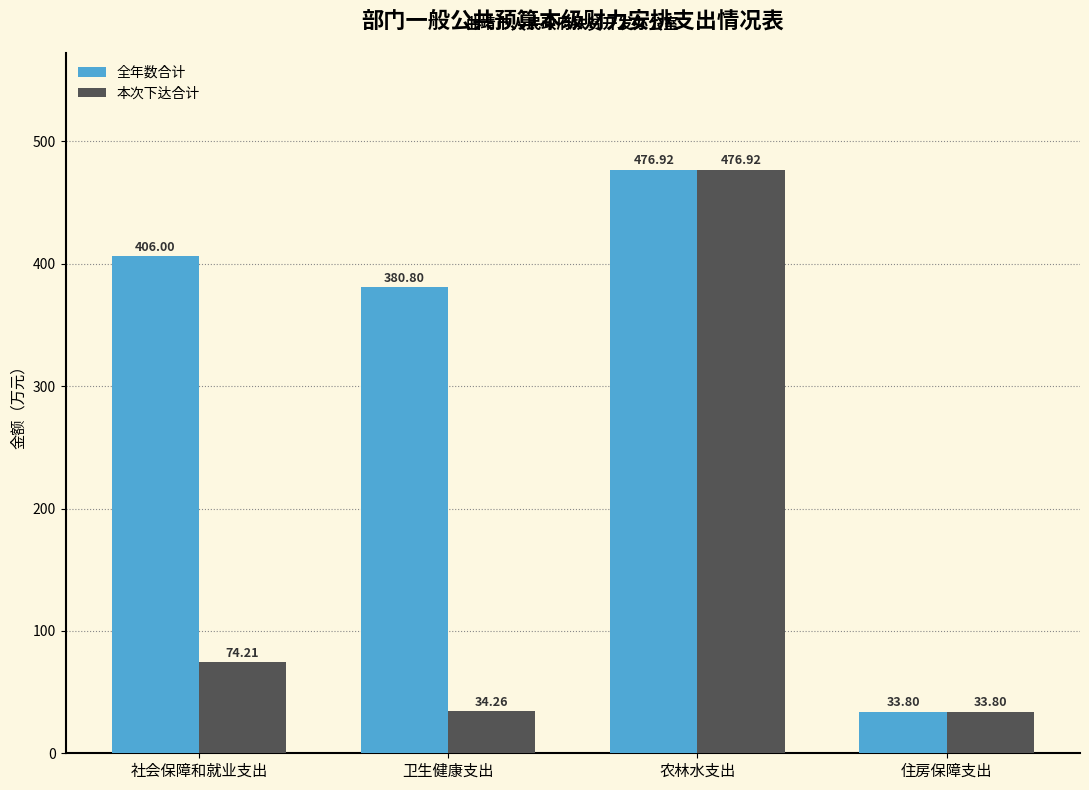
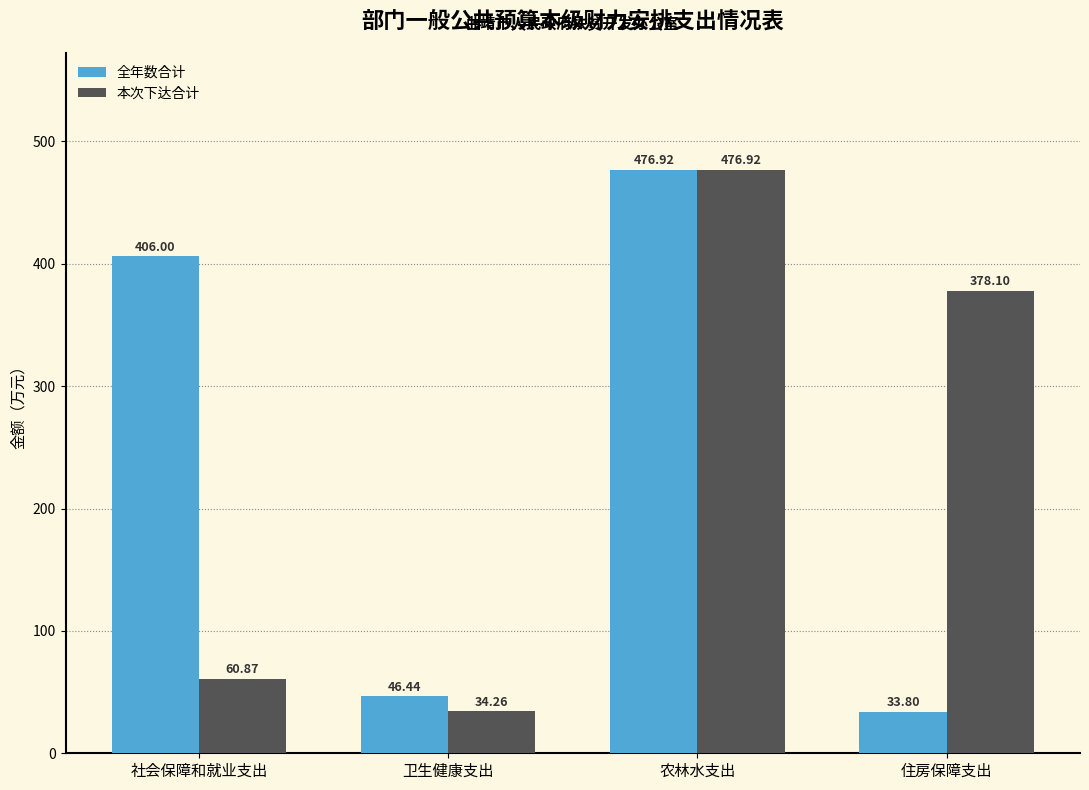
  {
    "全年数合计": {
      "社会保障和就业支出": 406.00,
-     "卫生健康支出": 380.80,
+     "卫生健康支出": 46.44,
      "农林水支出": 476.92,
      "住房保障支出": 33.80
    },
    "本次下达合计": {
-     "社会保障和就业支出": 74.21,
+     "社会保障和就业支出": 60.87,
      "卫生健康支出": 34.26,
      "农林水支出": 476.92,
-     "住房保障支出": 33.80
+     "住房保障支出": 378.10
    }
  }
